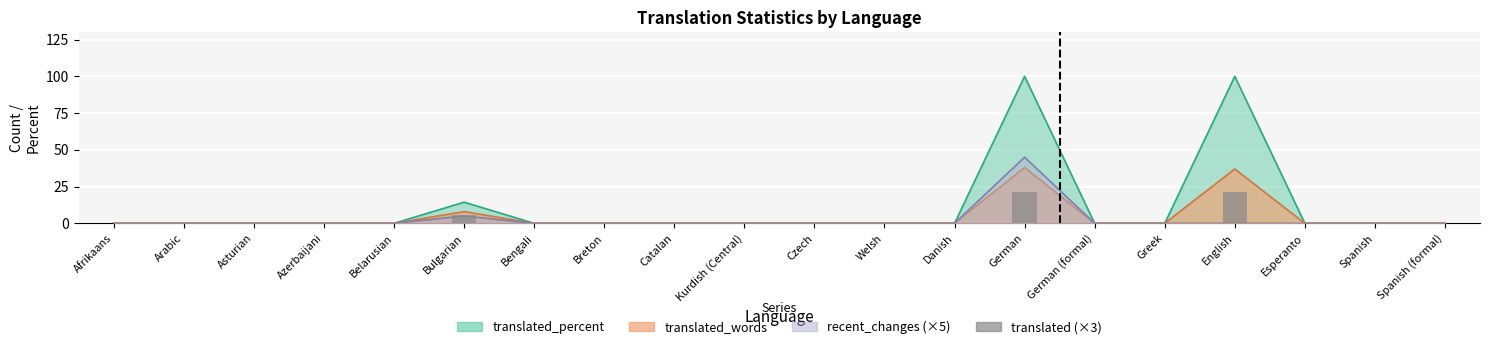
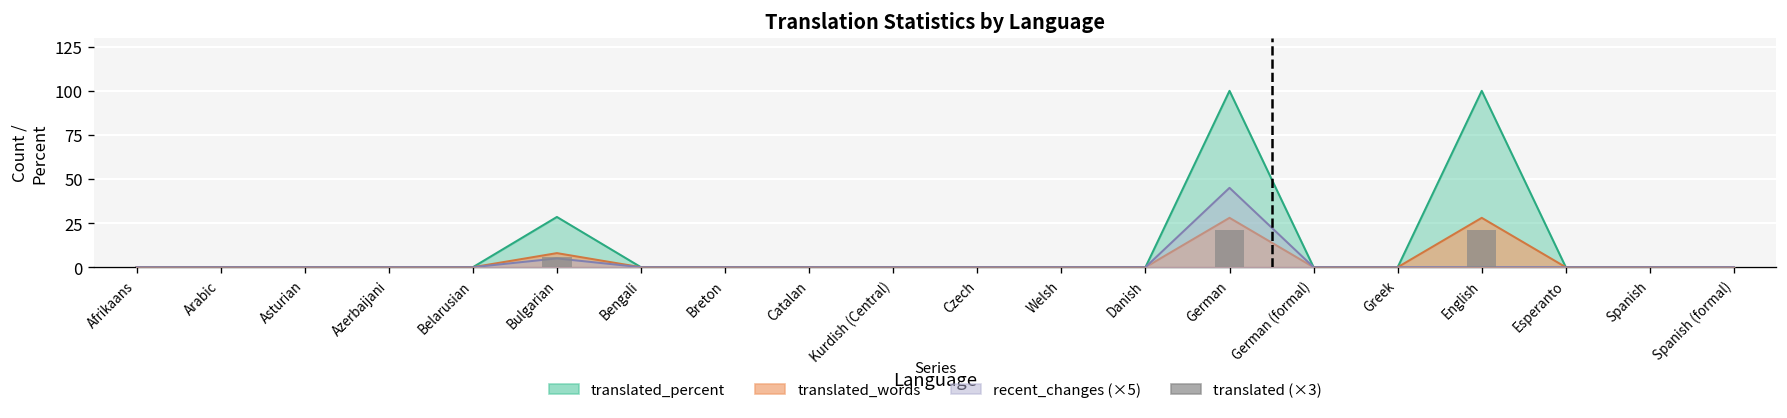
  {
    "translated (×3)": {
      "Afrikaans": 0,
      "Arabic": 0,
      "Asturian": 0,
      "Azerbaijani": 0,
      "Belarusian": 0,
      "Bulgarian": 6,
      "Bengali": 0,
      "Breton": 0,
      "Catalan": 0,
      "Kurdish (Central)": 0,
      "Czech": 0,
      "Welsh": 0,
      "Danish": 0,
      "German": 21,
      "German (formal)": 0,
      "Greek": 0,
      "English": 21,
      "Esperanto": 0,
      "Spanish": 0,
      "Spanish (formal)": 0
    },
    "translated_percent": {
-     "Bulgarian": 14,
+     "Bulgarian": 29,
      "German": 100,
      "English": 100
    },
    "translated_words": {
      "Bulgarian": 8,
-     "German": 38,
-     "English": 37
+     "German": 28,
+     "English": 28
    },
    "recent_changes (×5)": {
      "Bulgarian": 5,
      "German": 45,
      "English": 0
    }
  }
